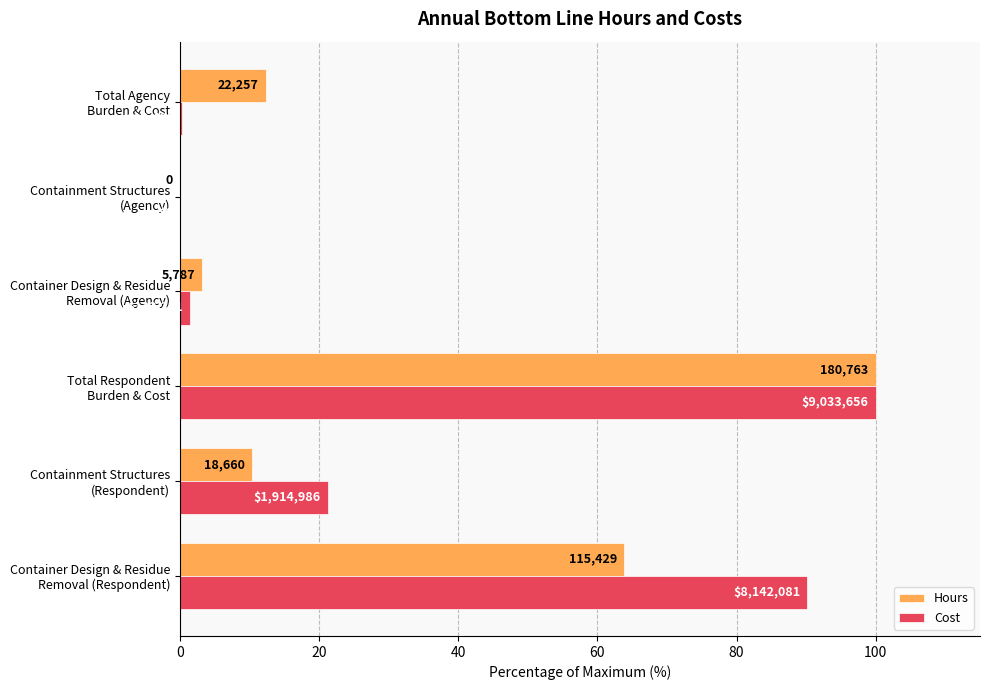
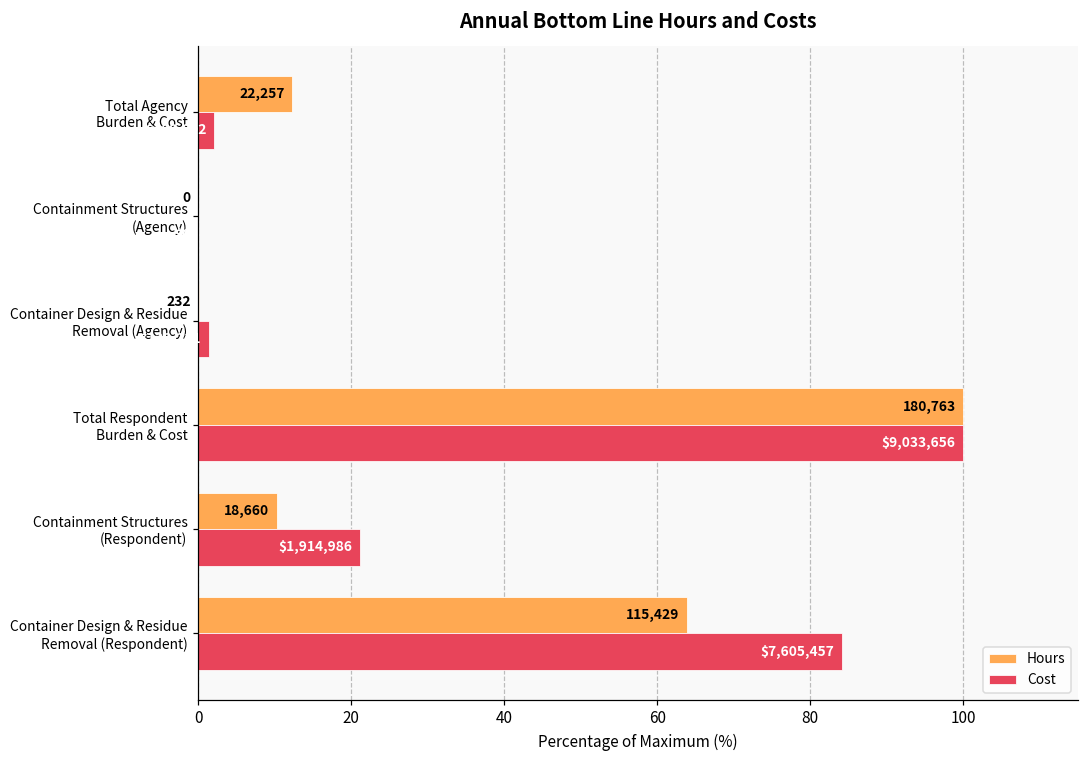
  {
    "Hours": {
      "Containment Structures (Agency)": "0",
-     "Container Design & Residue Removal (Agency)": "5,787"
+     "Container Design & Residue Removal (Agency)": "232"
    },
    "Cost": {
-     "Total Agency Burden & Cost": "0",
-     "Container Design & Residue Removal (Respondent)": "$8,142,081"
+     "Total Agency Burden & Cost": "2",
+     "Container Design & Residue Removal (Respondent)": "$7,605,457"
    }
  }
